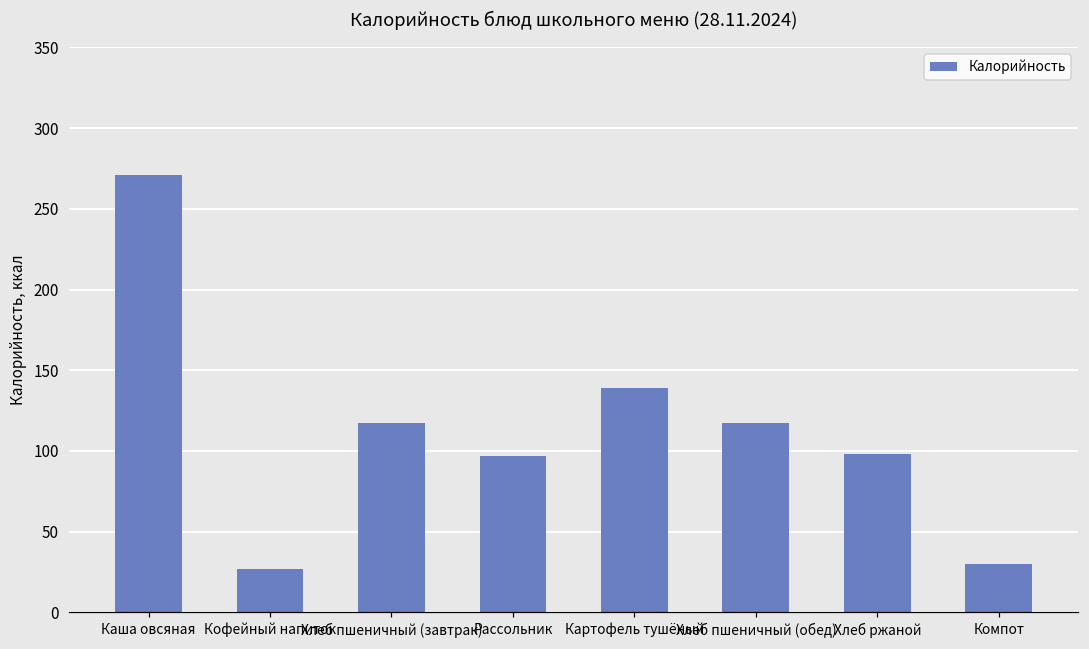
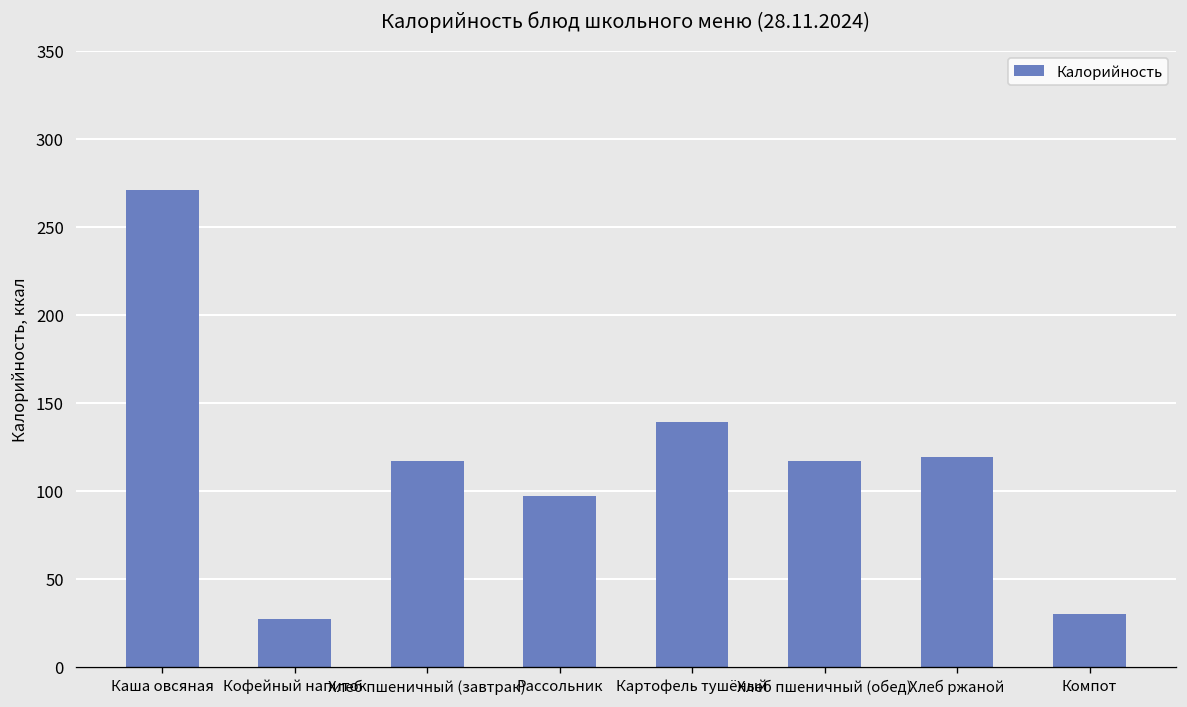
  {
    "Каша овсяная": 271,
    "Рассольник": 97,
-   "Хлеб ржаной": 98,
+   "Хлеб ржаной": 119,
    "Компот": 30
  }
